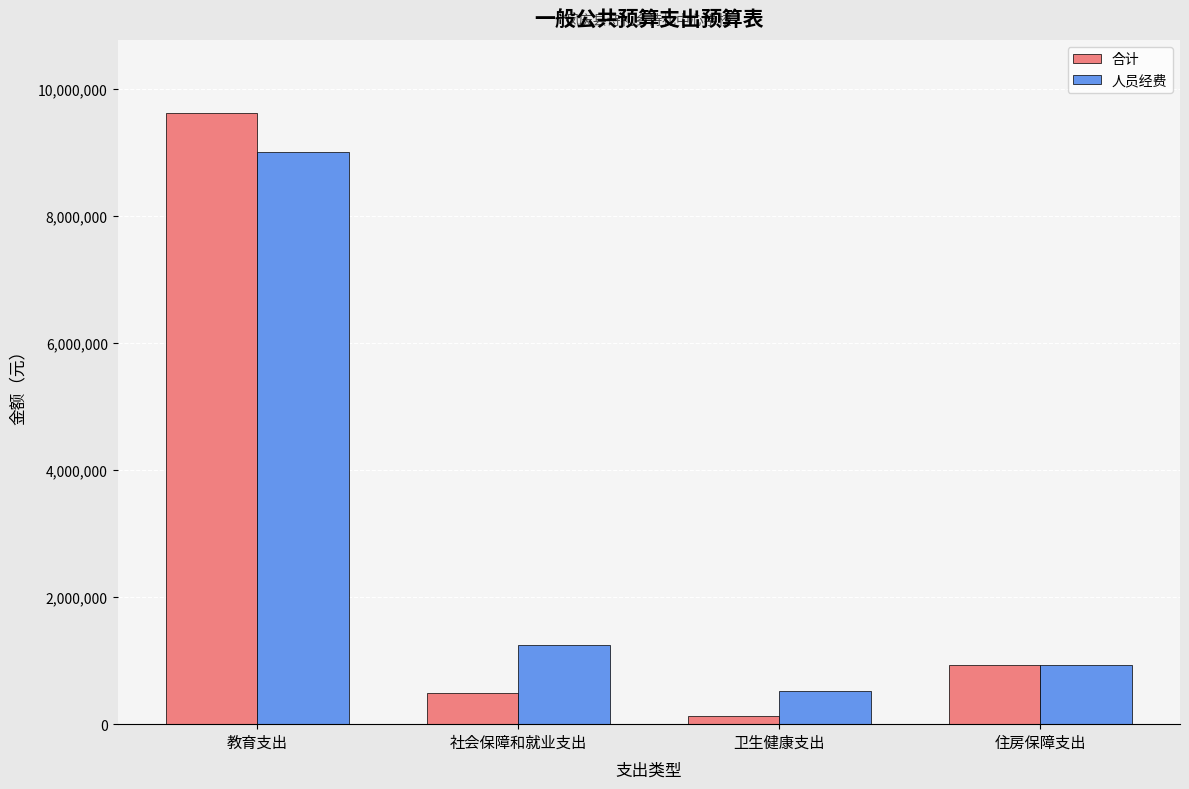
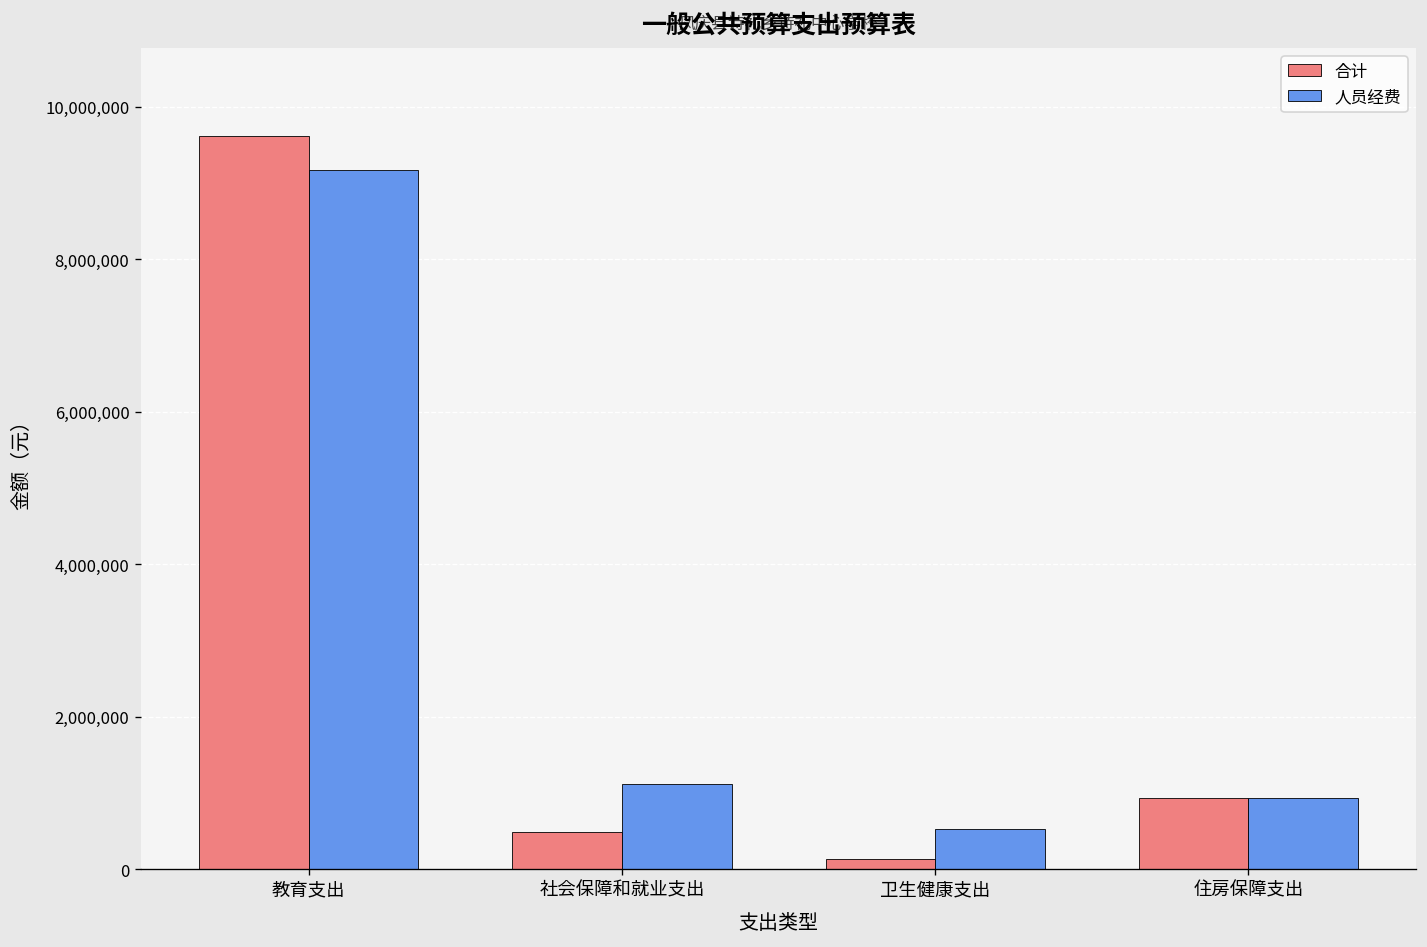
  {
    "合计": {
      "教育支出": "9,600,000",
      "社会保障和就业支出": "500,000",
      "卫生健康支出": "100,000",
      "住房保障支出": "900,000"
    },
    "人员经费": {
-     "教育支出": "9,000,000",
-     "社会保障和就业支出": "1,200,000",
+     "教育支出": "9,200,000",
+     "社会保障和就业支出": "1,100,000",
      "卫生健康支出": "500,000",
      "住房保障支出": "900,000"
    }
  }
